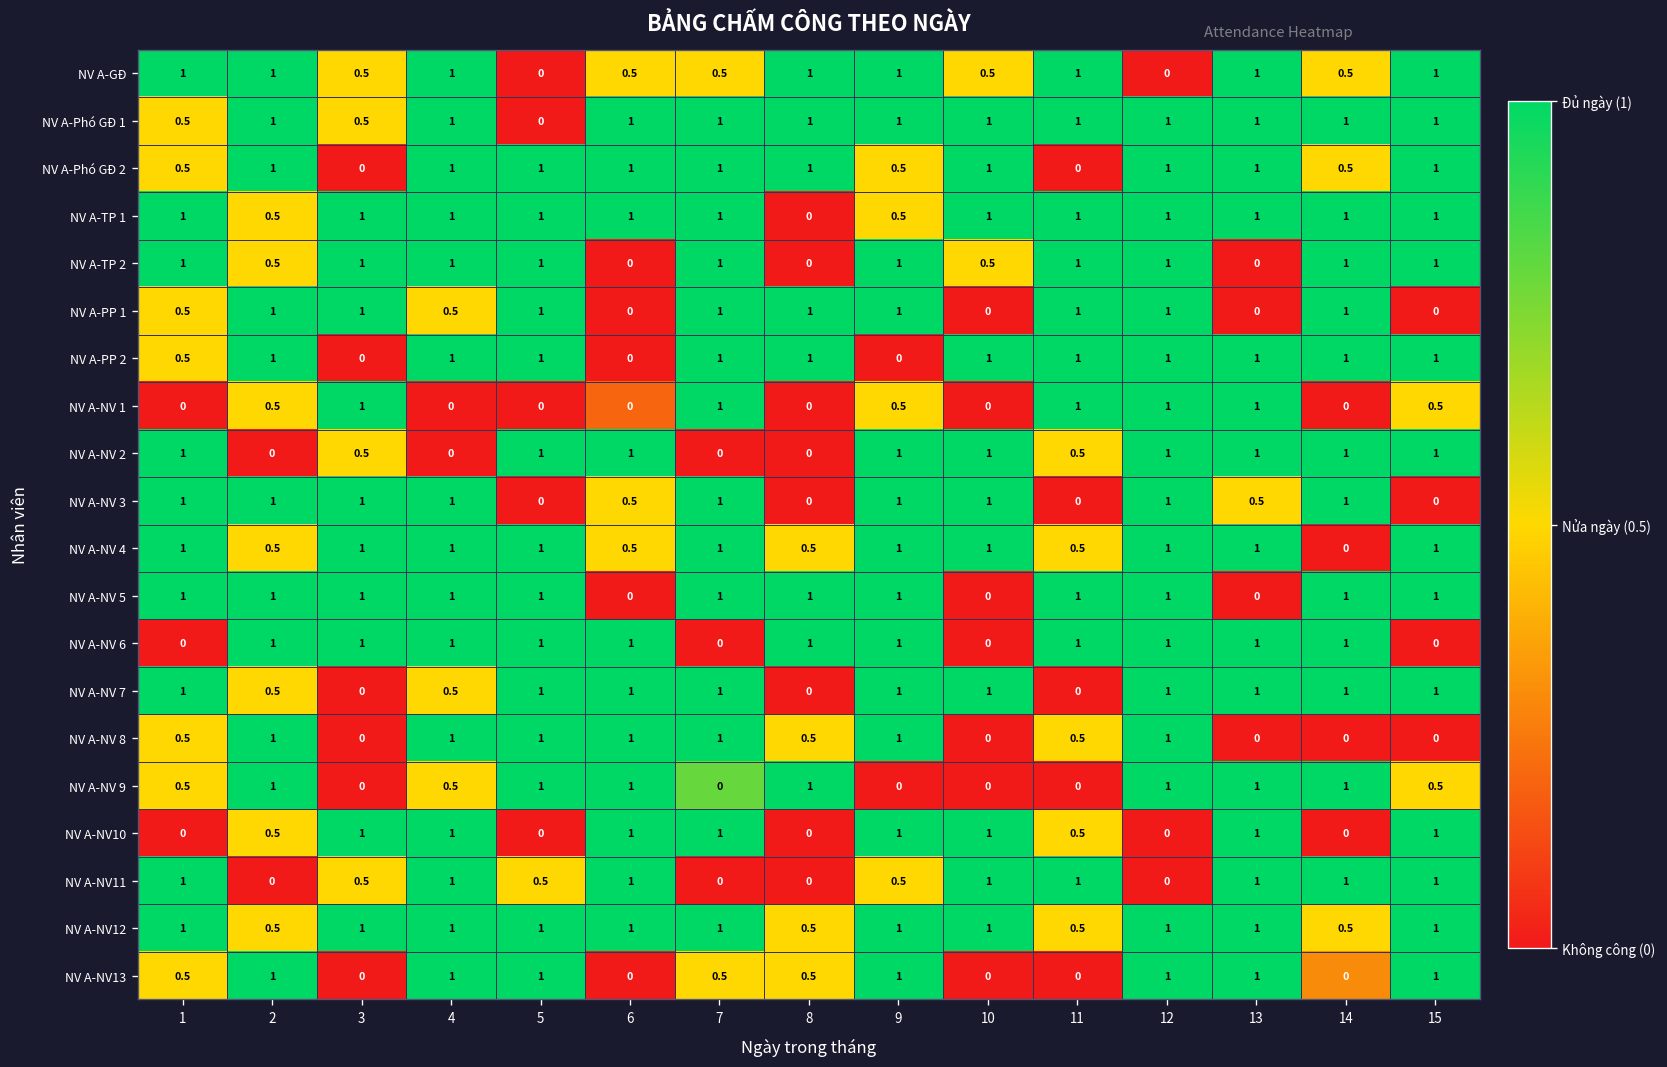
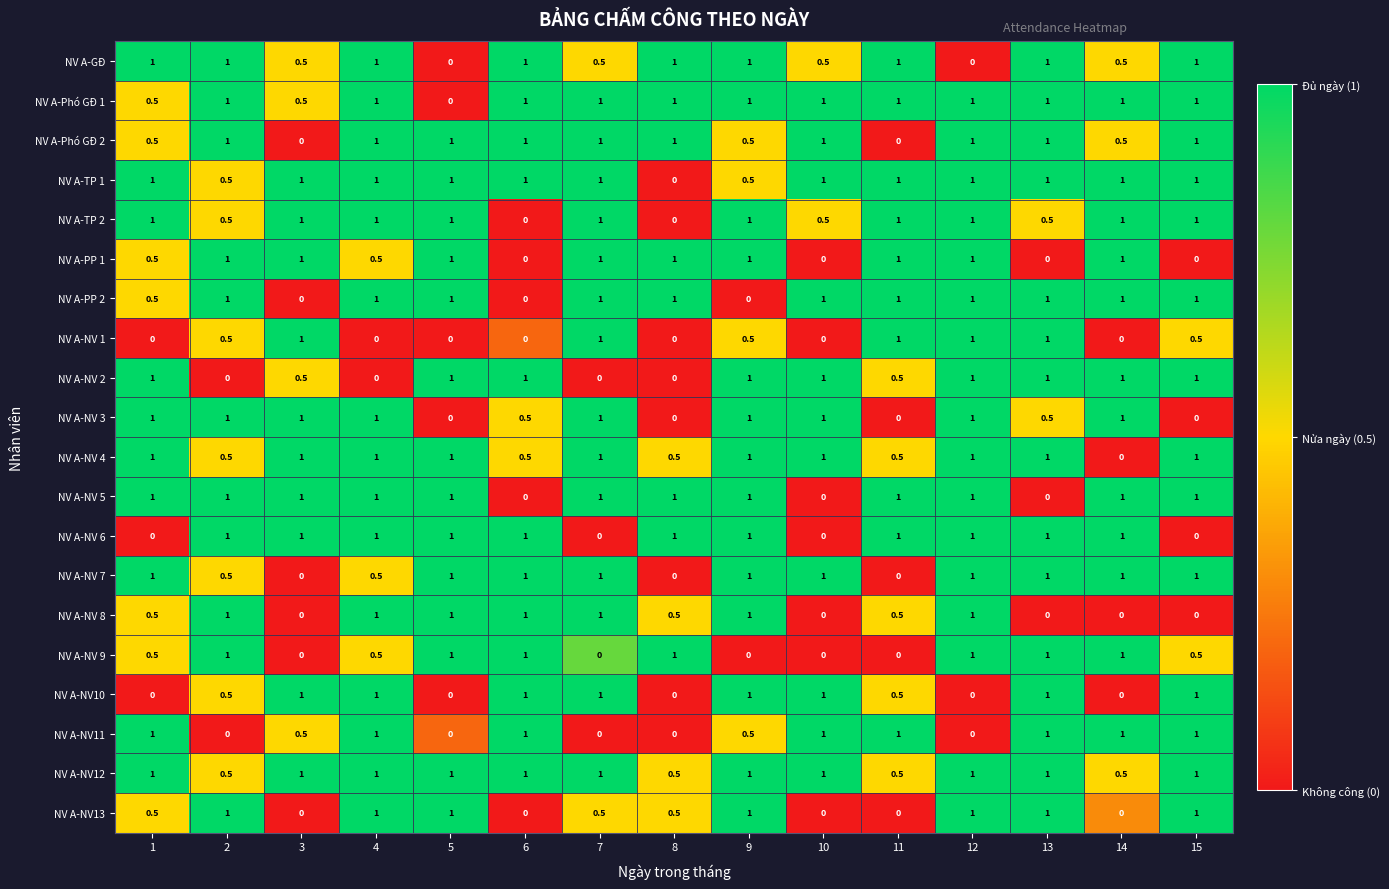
  {
    "NV A-GĐ": {
      "1": 1,
      "2": 1,
      "3": 0.5,
      "4": 1,
      "5": 0,
-     "6": 0.5,
+     "6": 1,
      "7": 0.5,
      "8": 1,
      "9": 1,
      "10": 0.5,
      "11": 1,
      "12": 0,
      "13": 1,
      "14": 0.5,
      "15": 1
    },
    "NV A-TP 2": {
      "1": 1,
      "2": 0.5,
      "3": 1,
      "4": 1,
      "5": 1,
      "6": 0,
      "7": 1,
      "8": 0,
      "9": 1,
      "10": 0.5,
      "11": 1,
      "12": 1,
-     "13": 0,
+     "13": 0.5,
      "14": 1,
      "15": 1
    },
    "NV A-NV11": {
      "1": 1,
      "2": 0,
      "3": 0.5,
      "4": 1,
-     "5": 0.5,
+     "5": 0,
      "6": 1,
      "7": 0,
      "8": 0,
      "9": 0.5,
      "10": 1,
      "11": 1,
      "12": 0,
      "13": 1,
      "14": 1,
      "15": 1
    }
  }
